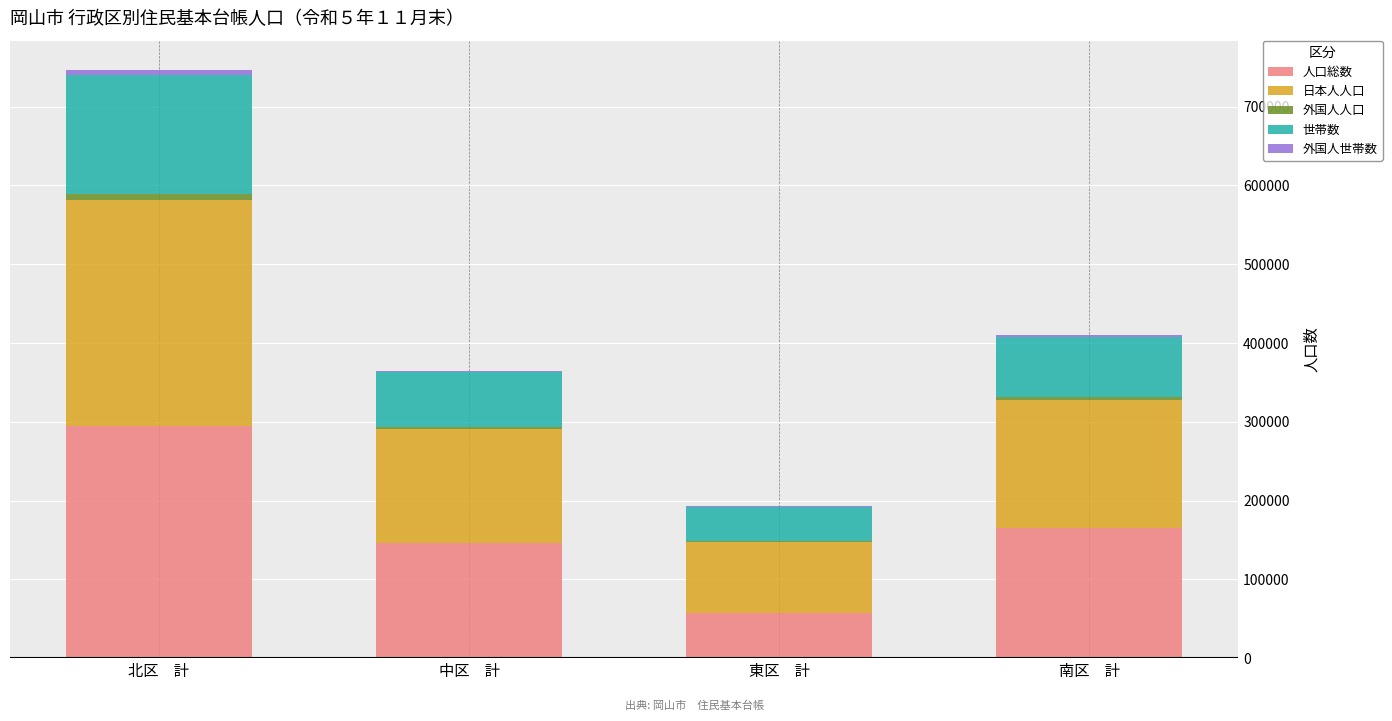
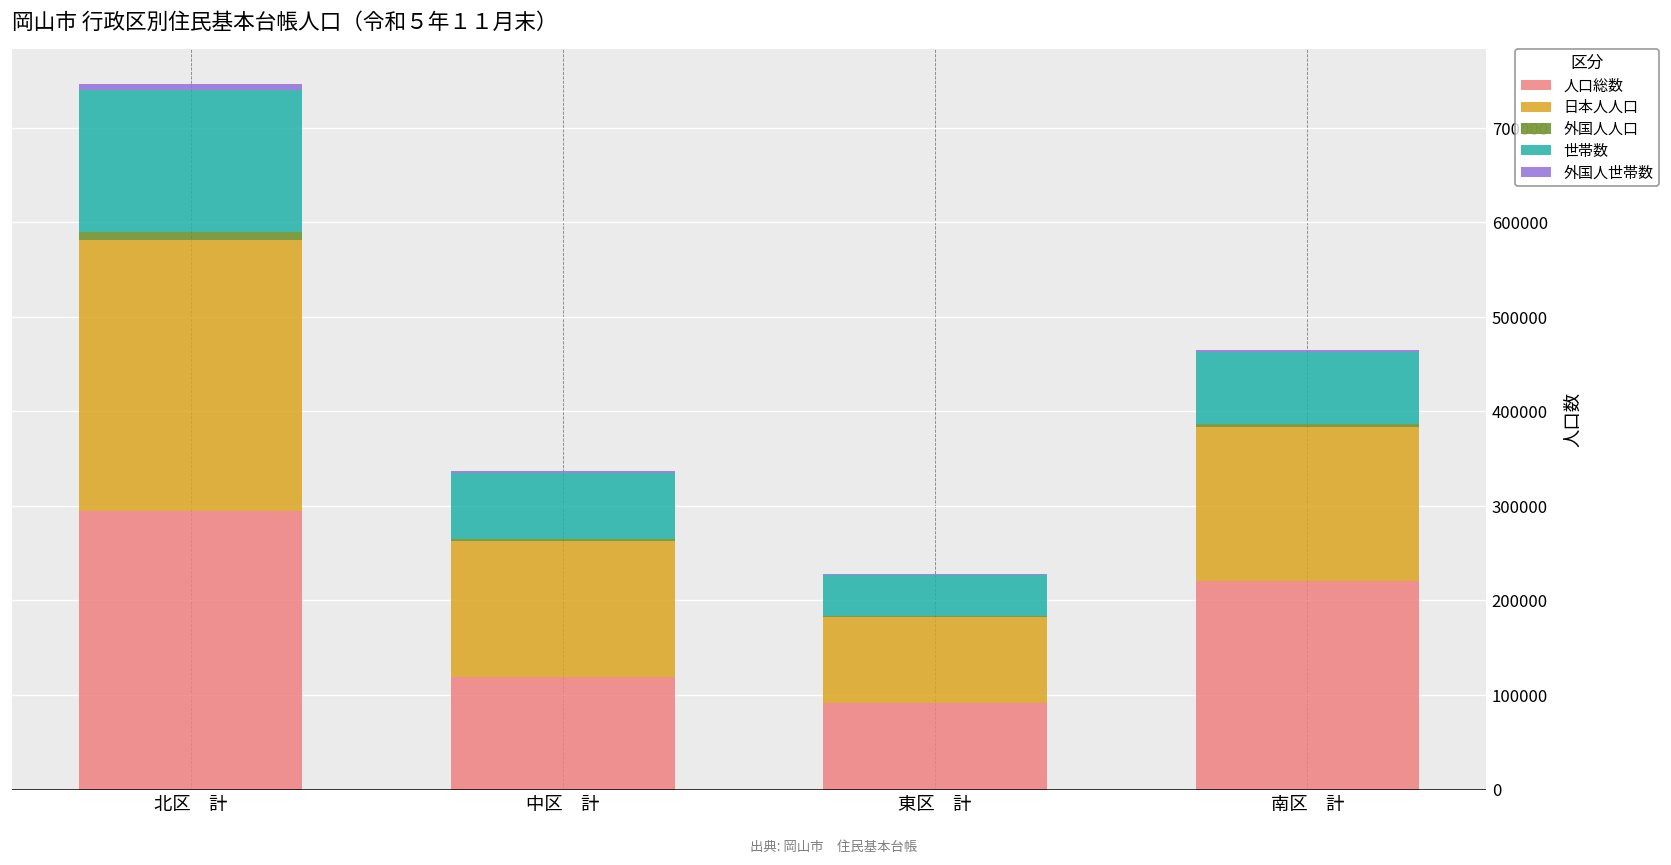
  {
    "人口総数": {
      "北区 計": 290000,
-     "中区 計": 150000,
-     "東区 計": 60000,
-     "南区 計": 170000
+     "中区 計": 120000,
+     "東区 計": 90000,
+     "南区 計": 220000
    },
    "日本人人口": {
      "北区 計": 290000,
      "中区 計": 140000,
      "東区 計": 90000,
      "南区 計": 160000
    },
    "外国人人口": {
      "北区 計": 10000
    },
    "世帯数": {
      "北区 計": 150000,
      "中区 計": 70000,
      "東区 計": 40000,
      "南区 計": 80000
    },
    "外国人世帯数": {
      "北区 計": 10000
    }
  }
